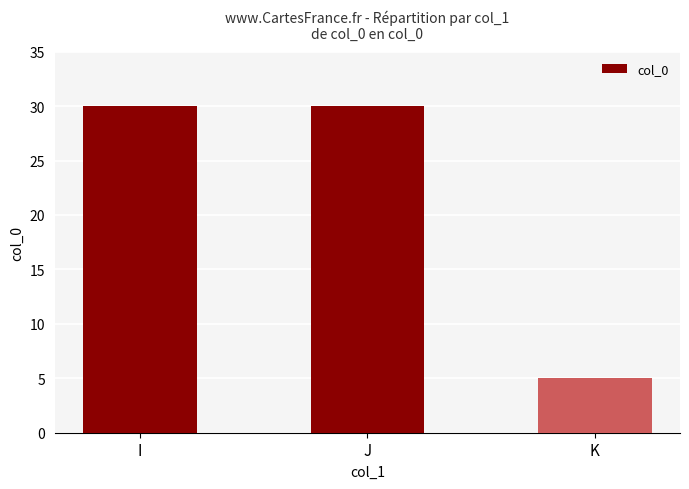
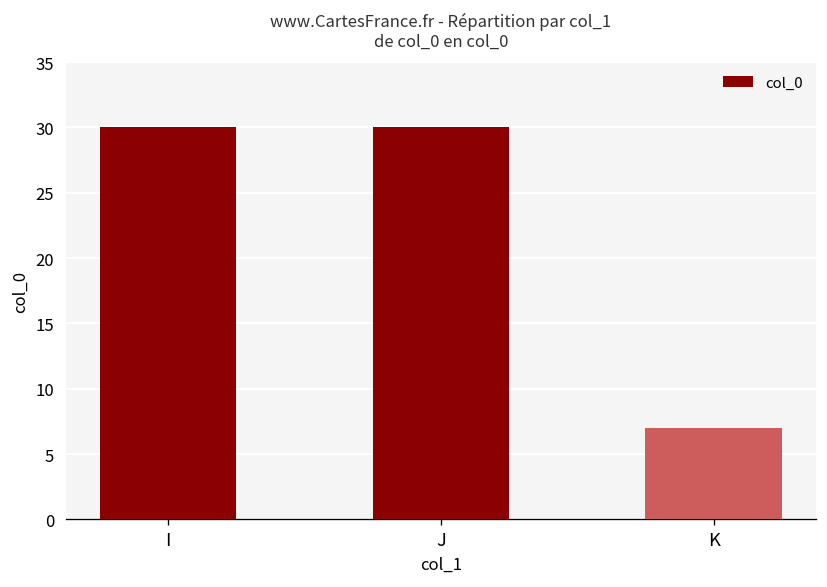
  {
    "I": 30,
    "J": 30,
-   "K": 5
+   "K": 7
  }
